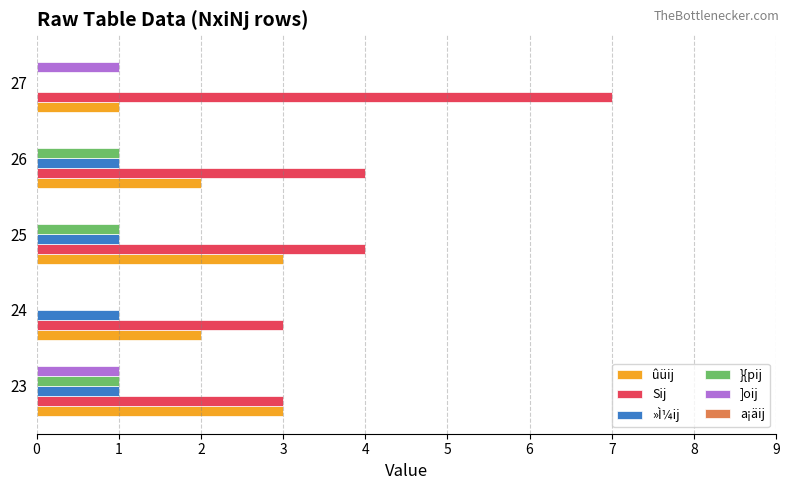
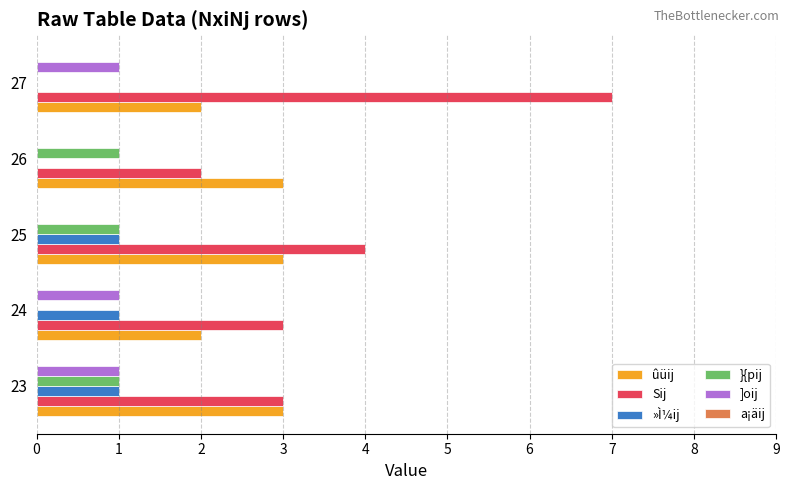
  {
    "ûüij": {
-     "27": 1,
-     "26": 2,
+     "27": 2,
+     "26": 3,
      "25": 3,
      "24": 2,
      "23": 3
    },
    "Sij": {
      "27": 7,
-     "26": 4,
+     "26": 2,
      "25": 4,
      "24": 3,
      "23": 3
    },
    "»Ì¼ij": {
      "27": 0,
-     "26": 1,
+     "26": 0,
      "25": 1,
      "24": 1,
      "23": 1
    },
    "}{pij": {
      "27": 0,
      "26": 1,
      "25": 1,
      "24": 0,
      "23": 1
    },
    "]oij": {
      "27": 1,
      "26": 0,
      "25": 0,
-     "24": 0,
+     "24": 1,
      "23": 1
    },
    "a¡äij": {
      "27": 0,
      "26": 0,
      "25": 0,
      "24": 0,
      "23": 0
    }
  }
